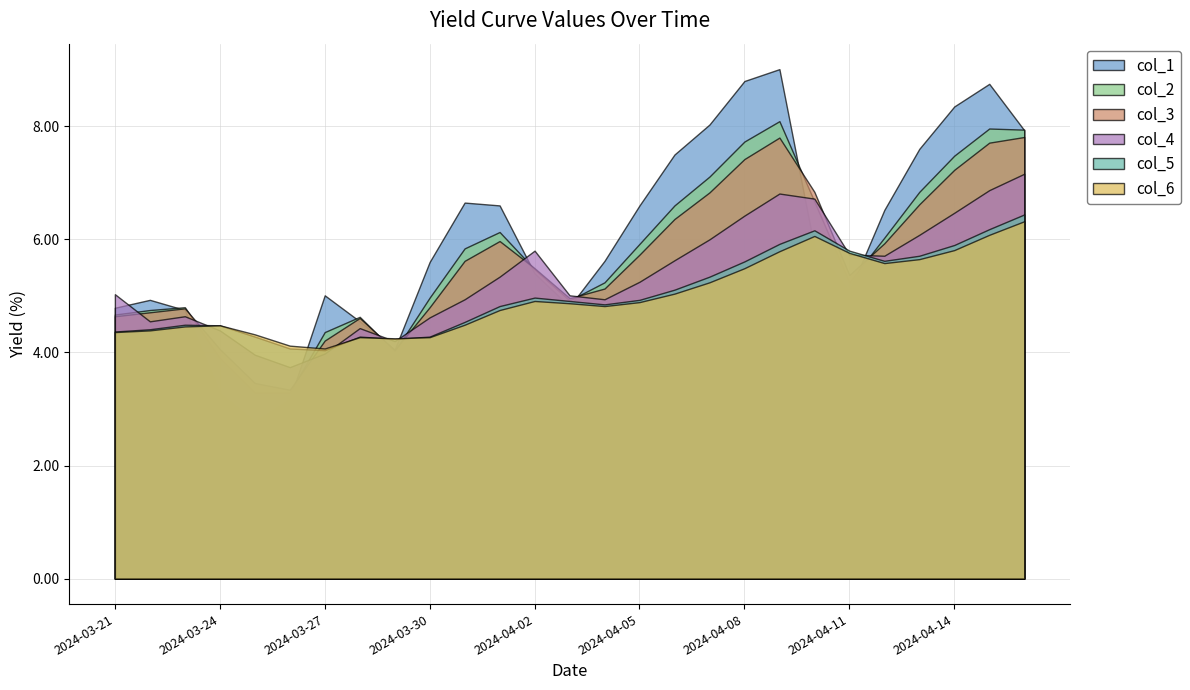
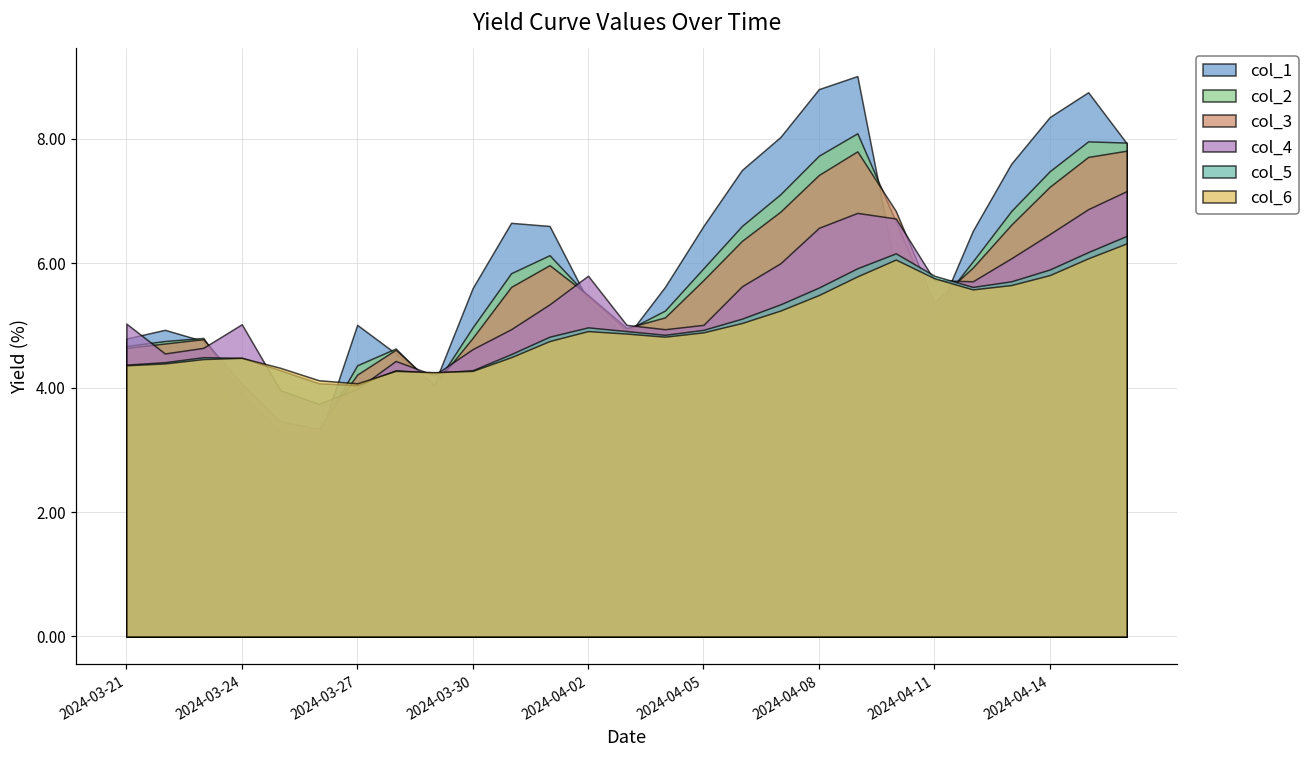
  {
    "col_4": {
      "2024-03-21": 5.0,
-     "2024-03-24": 4.4,
+     "2024-03-24": 5.0,
      "2024-03-27": 4.0,
      "2024-03-30": 4.6,
      "2024-04-02": 5.8,
-     "2024-04-05": 5.3,
-     "2024-04-08": 6.4,
+     "2024-04-05": 5.0,
+     "2024-04-08": 6.6,
      "2024-04-14": 6.5
    }
  }
